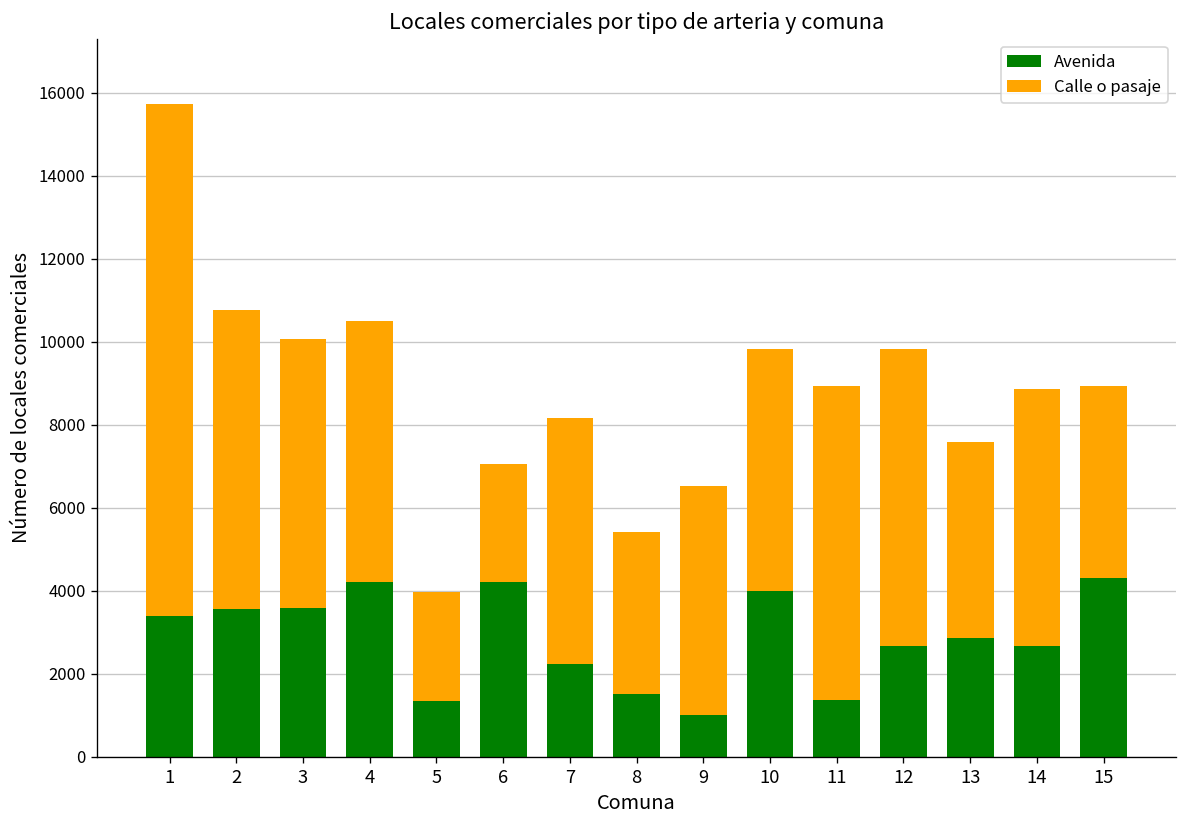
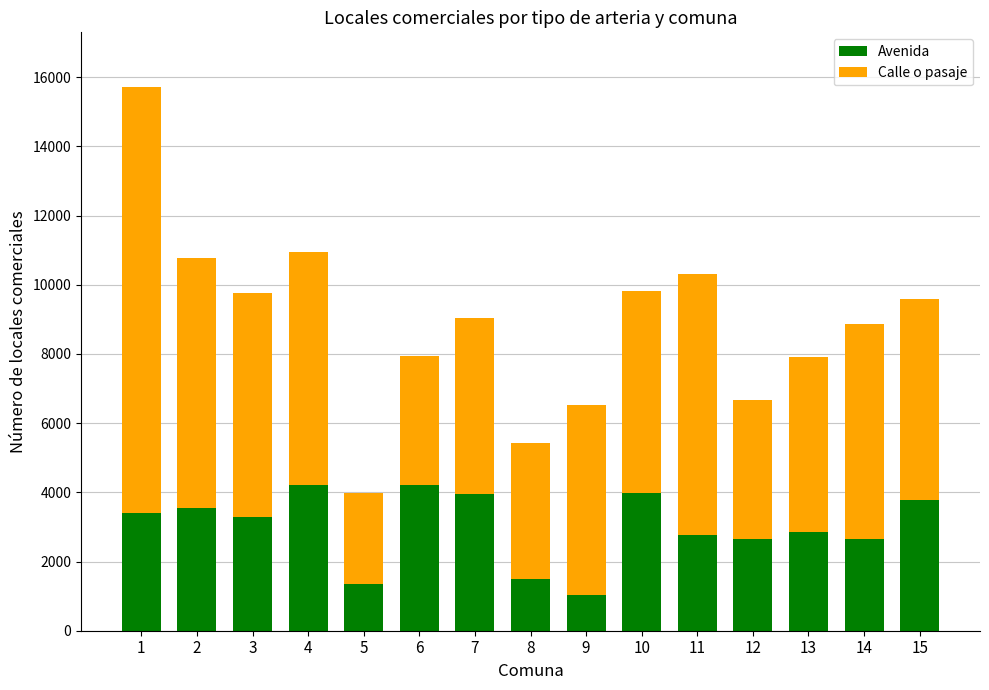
  {
    "Avenida": {
      "1": 3400,
      "2": 3600,
-     "3": 3600,
+     "3": 3300,
      "4": 4200,
      "5": 1400,
      "6": 4200,
-     "7": 2200,
+     "7": 4000,
      "8": 1500,
      "9": 1000,
      "10": 4000,
-     "11": 1400,
+     "11": 2800,
      "12": 2700,
      "13": 2900,
      "14": 2700,
-     "15": 4300
+     "15": 3800
    },
    "Calle o pasaje": {
      "1": 12300,
      "2": 7200,
      "3": 6500,
-     "4": 6300,
+     "4": 6700,
      "5": 2600,
-     "6": 2800,
-     "7": 5900,
+     "6": 3700,
+     "7": 5100,
      "8": 3900,
      "9": 5500,
      "10": 5800,
      "11": 7600,
-     "12": 7200,
-     "13": 4700,
+     "12": 4000,
+     "13": 5100,
      "14": 6200,
-     "15": 4600
+     "15": 5800
    }
  }
